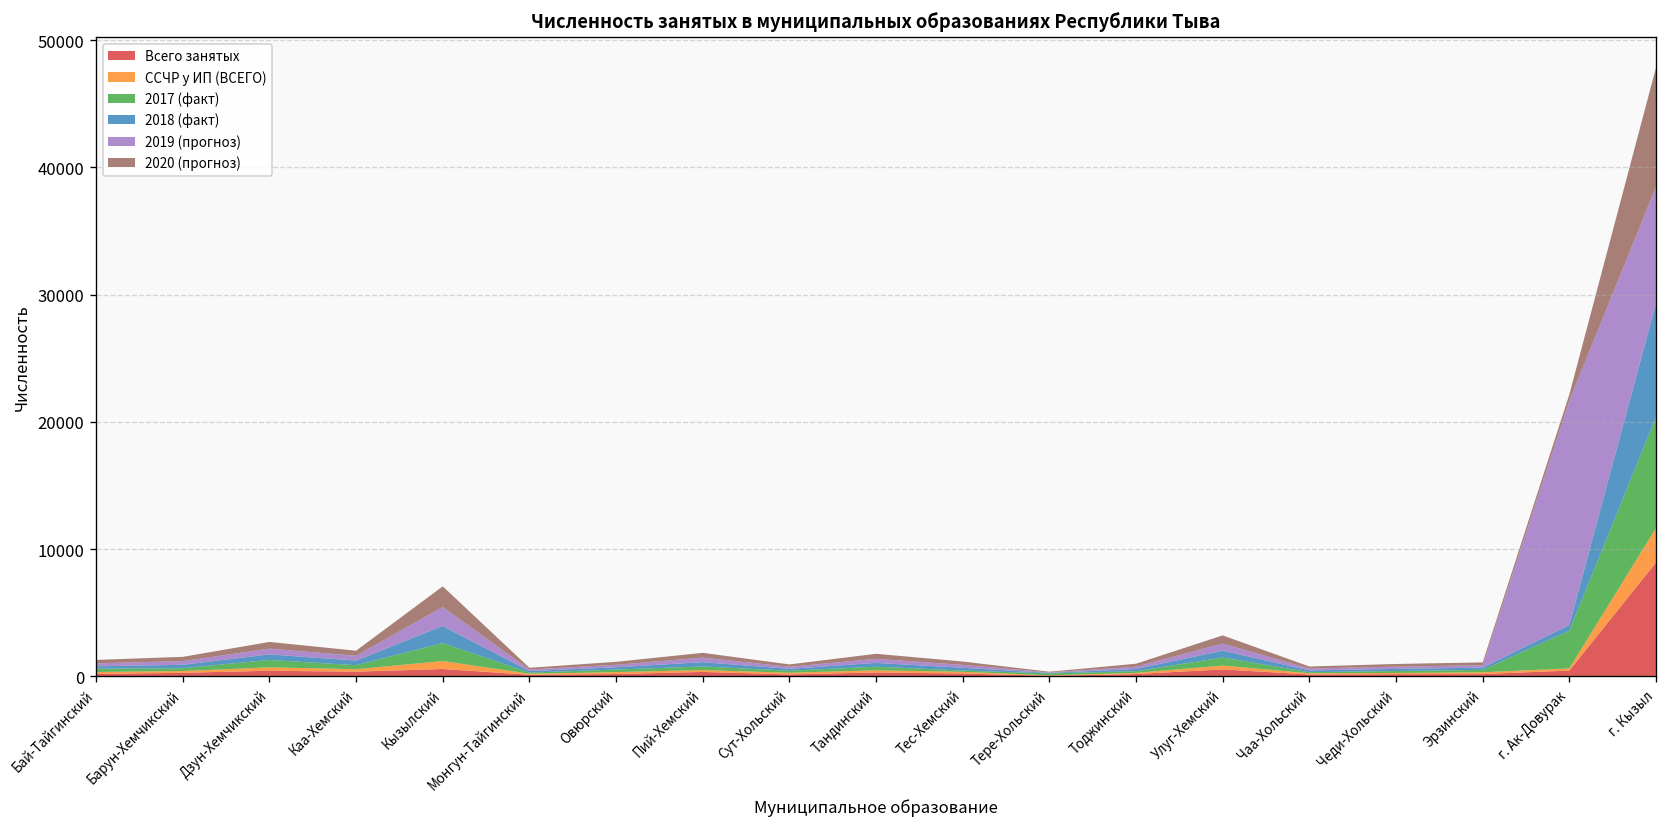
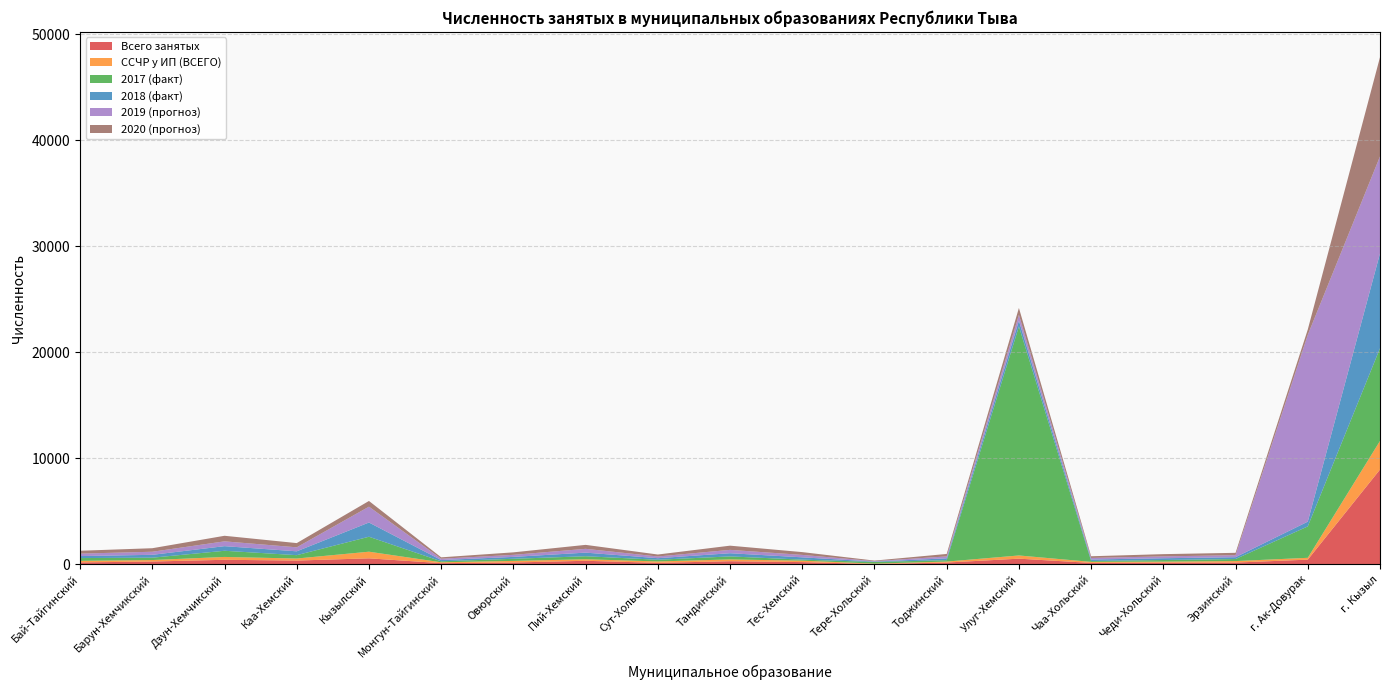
  {
    "Всего занятых": {
      "Дзун-Хемчикский": 400,
      "Кызылский": 600,
      "Улуг-Хемский": 500,
      "г. Кызыл": 8900
    },
    "ССЧР у ИП (ВСЕГО)": {
      "Дзун-Хемчикский": 300,
      "Кызылский": 600,
      "Улуг-Хемский": 300,
      "г. Кызыл": 2700
    },
    "2017 (факт)": {
      "Дзун-Хемчикский": 600,
      "Каа-Хемский": 300,
      "Кызылский": 1400,
      "Пий-Хемский": 300,
      "Тандинский": 300,
-     "Улуг-Хемский": 600,
+     "Улуг-Хемский": 21600,
      "г. Ак-Довурак": 3000,
      "г. Кызыл": 8700
    },
    "2018 (факт)": {
      "Барун-Хемчикский": 300,
      "Дзун-Хемчикский": 400,
      "Каа-Хемский": 400,
      "Кызылский": 1300,
      "Пий-Хемский": 300,
      "Тандинский": 300,
      "Улуг-Хемский": 500,
      "г. Ак-Довурак": 400,
      "г. Кызыл": 8900
    },
    "2019 (прогноз)": {
      "Барун-Хемчикский": 300,
      "Дзун-Хемчикский": 500,
      "Каа-Хемский": 400,
      "Кызылский": 1500,
      "Пий-Хемский": 400,
      "Тандинский": 300,
      "Улуг-Хемский": 600,
      "г. Ак-Довурак": 17600,
      "г. Кызыл": 9100
    },
    "2020 (прогноз)": {
      "Бай-Тайгинский": 300,
      "Барун-Хемчикский": 300,
      "Дзун-Хемчикский": 500,
      "Каа-Хемский": 400,
-     "Кызылский": 1600,
+     "Кызылский": 500,
      "Пий-Хемский": 400,
      "Тандинский": 400,
      "Тес-Хемский": 300,
      "Улуг-Хемский": 600,
      "г. Ак-Довурак": 500,
      "г. Кызыл": 9400
    }
  }
